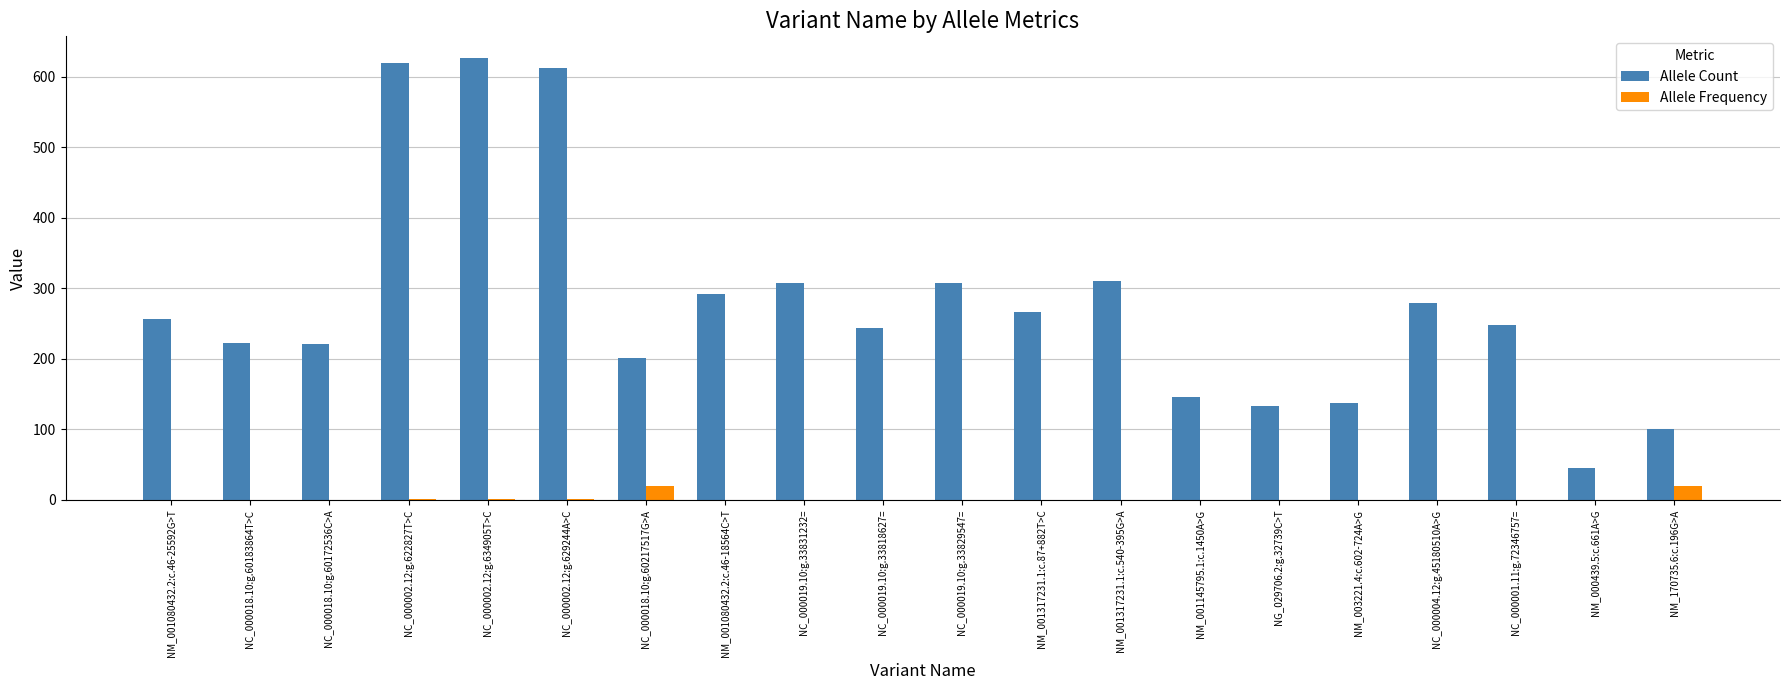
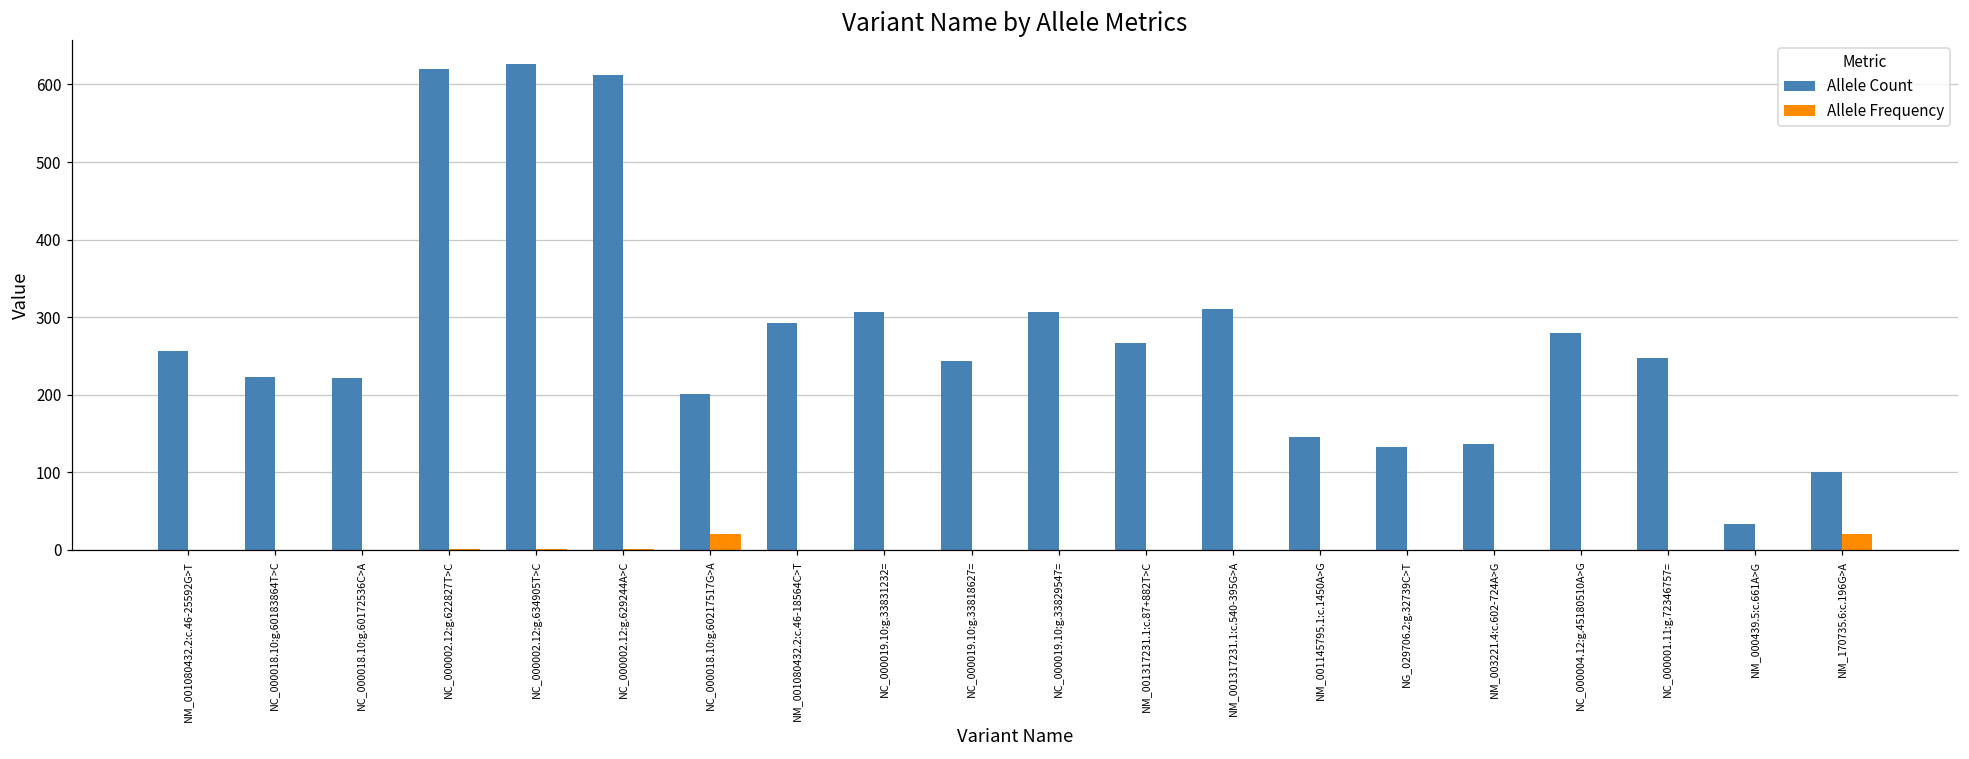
  {
    "Allele Count": {
      "NM_001080432.2:c.46-25592G>T": 260,
      "NC_000018.10:g.60183864T>C": 220,
      "NC_000018.10:g.60172536C>A": 220,
      "NC_000002.12:g.622827T>C": 620,
      "NC_000002.12:g.634905T>C": 630,
      "NC_000002.12:g.629244A>C": 610,
      "NC_000018.10:g.60217517G>A": 200,
      "NM_001080432.2:c.46-18564C>T": 290,
      "NC_000019.10:g.33831232=": 310,
      "NC_000019.10:g.33818627=": 240,
      "NC_000019.10:g.33829547=": 310,
      "NM_001317231.1:c.87+882T>C": 270,
      "NM_001317231.1:c.540-395G>A": 310,
      "NM_001145795.1:c.1450A>G": 150,
      "NG_029706.2:g.32739C>T": 130,
      "NM_003221.4:c.602-724A>G": 140,
      "NC_000004.12:g.45180510A>G": 280,
      "NC_000001.11:g.72346757=": 250,
-     "NM_000439.5:c.661A>G": 50,
+     "NM_000439.5:c.661A>G": 30,
      "NM_170735.6:c.196G>A": 100
    },
    "Allele Frequency": {
      "NC_000018.10:g.60217517G>A": 20,
      "NM_170735.6:c.196G>A": 20
    }
  }
